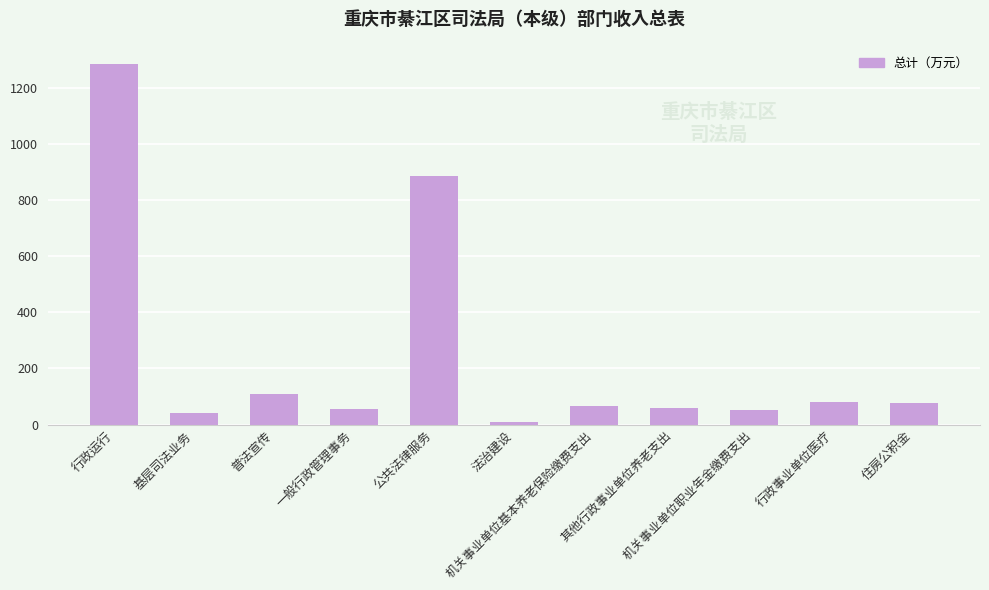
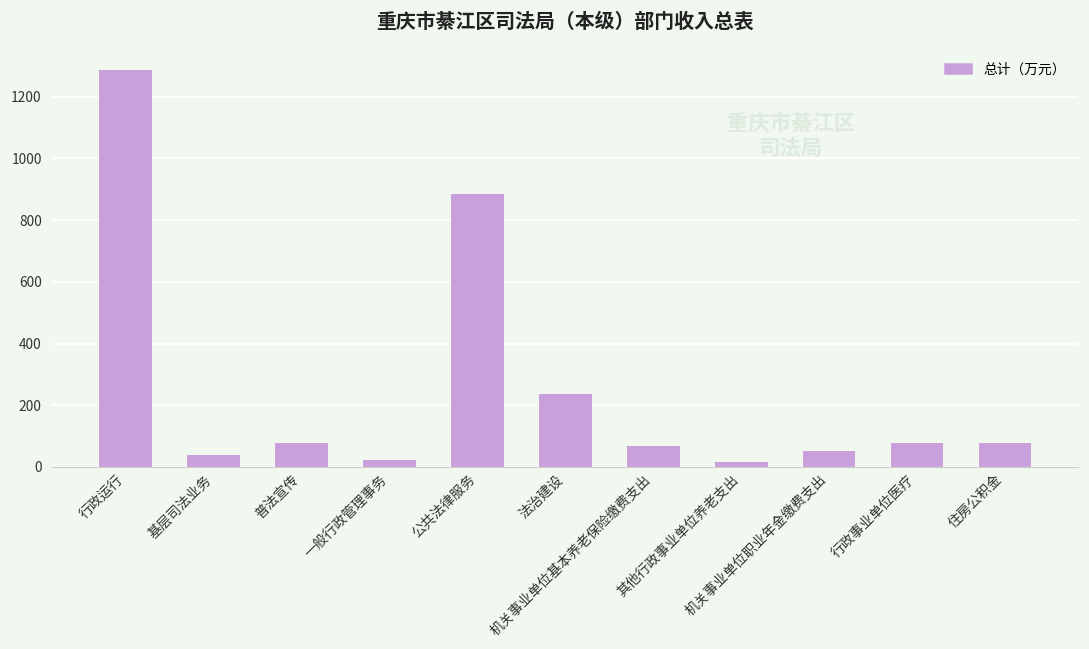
  {
    "行政运行": 1290,
    "基层司法业务": 40,
-   "普法宣传": 110,
-   "一般行政管理事务": 60,
+   "普法宣传": 80,
+   "一般行政管理事务": 20,
    "公共法律服务": 880,
-   "法治建设": 10,
+   "法治建设": 240,
    "机关事业单位基本养老保险缴费支出": 70,
-   "其他行政事业单位养老支出": 60,
+   "其他行政事业单位养老支出": 20,
    "机关事业单位职业年金缴费支出": 50,
    "行政事业单位医疗": 80,
    "住房公积金": 80
  }
